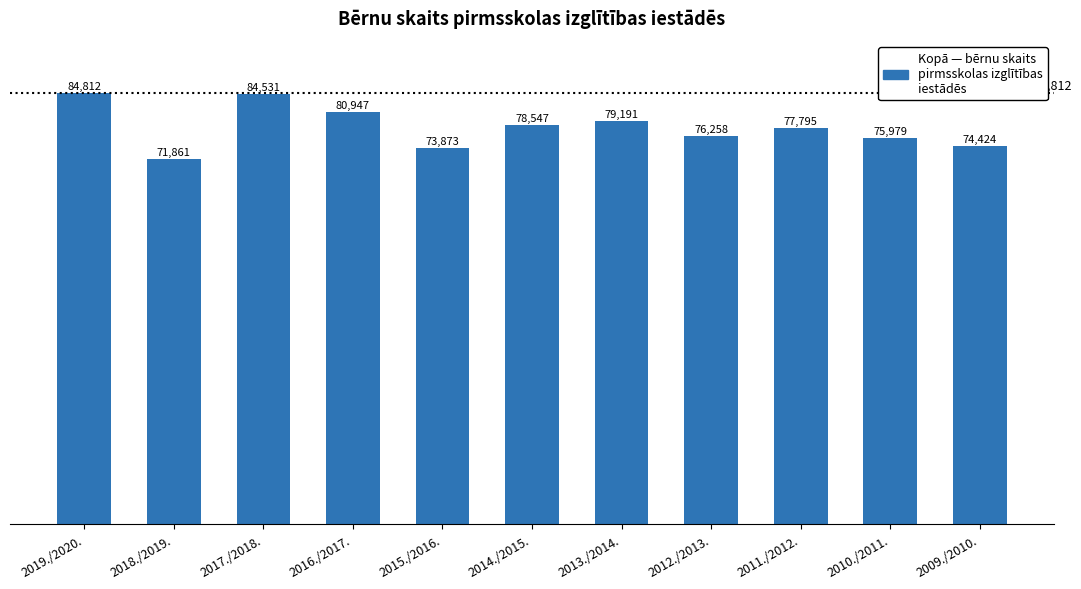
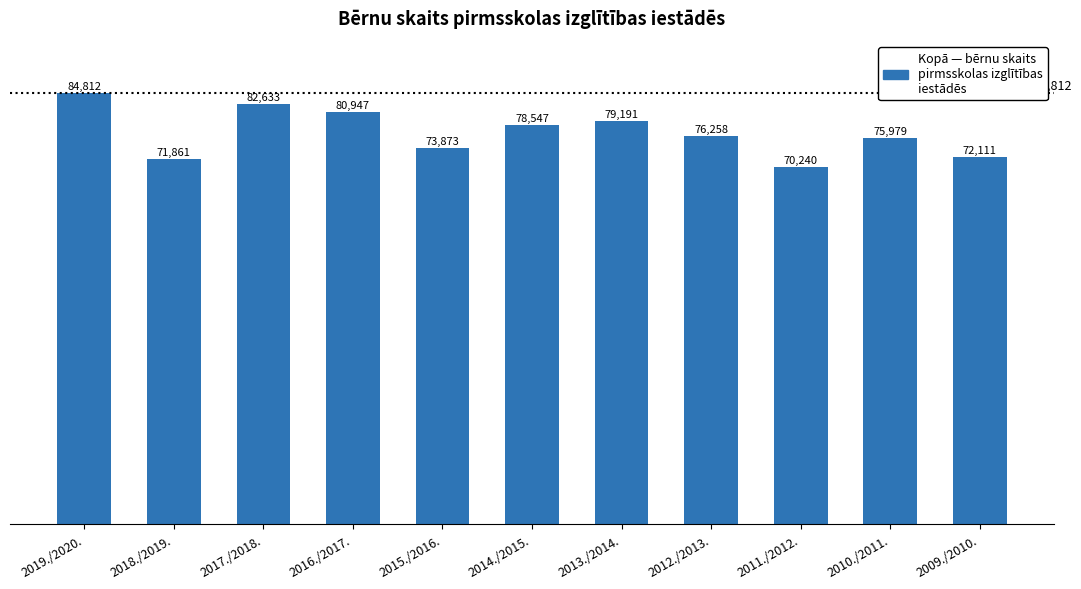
  {
    "2019./2020.": "84,812",
    "2018./2019.": "71,861",
-   "2017./2018.": "84,531",
+   "2017./2018.": "82,633",
    "2016./2017.": "80,947",
    "2015./2016.": "73,873",
    "2014./2015.": "78,547",
    "2013./2014.": "79,191",
    "2012./2013.": "76,258",
-   "2011./2012.": "77,795",
+   "2011./2012.": "70,240",
    "2010./2011.": "75,979",
-   "2009./2010.": "74,424"
+   "2009./2010.": "72,111"
  }
